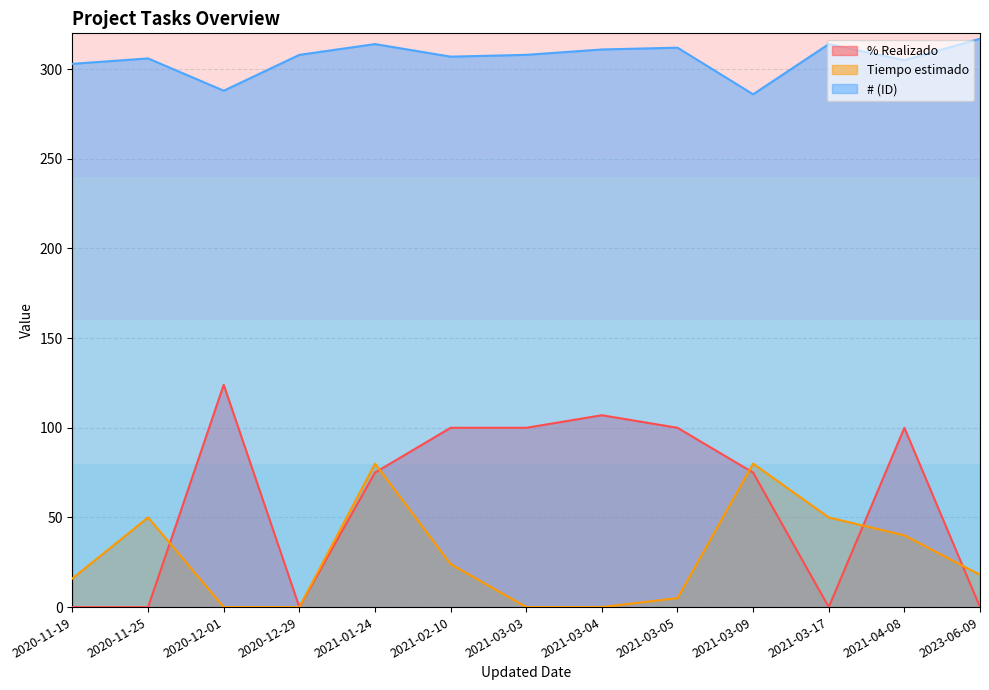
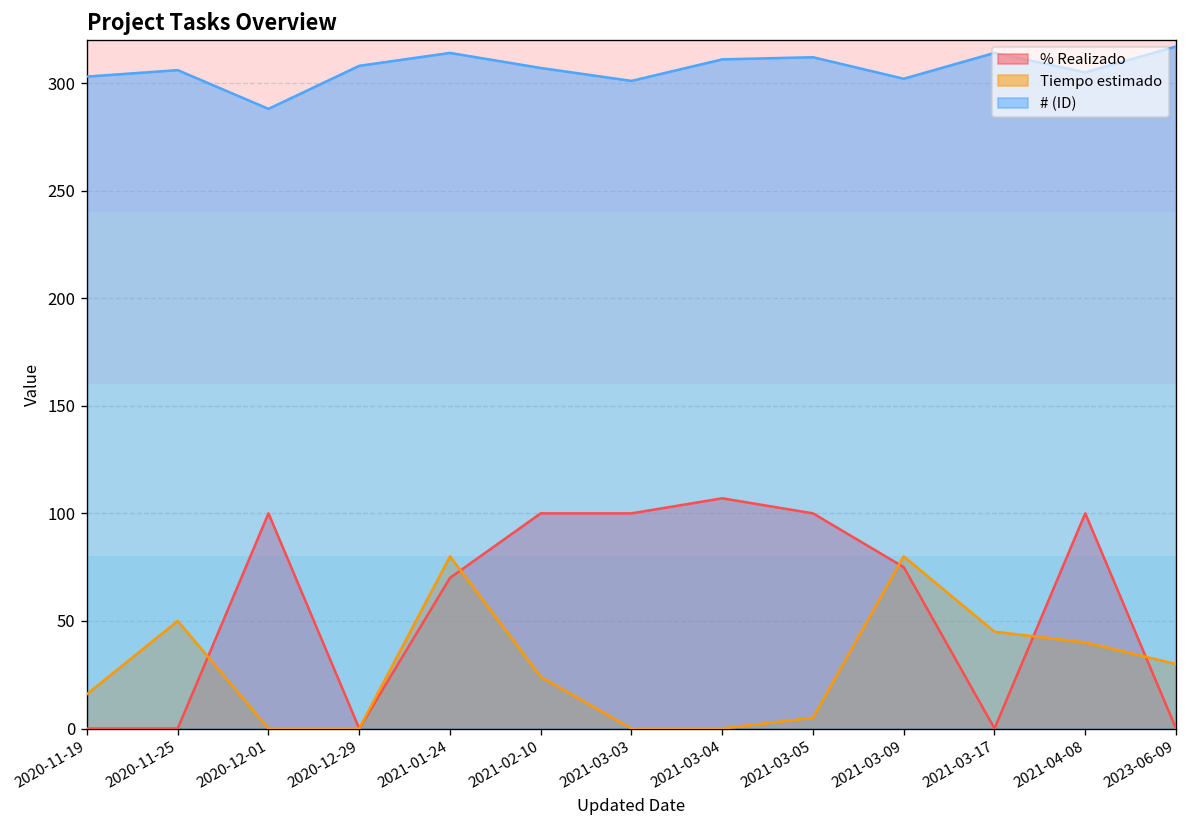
  {
    "% Realizado": {
      "2020-11-19": 0,
      "2020-11-25": 0,
-     "2020-12-01": 124,
-     "2021-01-24": 75,
+     "2020-12-01": 100,
+     "2021-01-24": 70,
      "2021-02-10": 100,
      "2021-03-03": 100,
      "2021-03-04": 107,
      "2021-03-05": 100,
      "2021-03-09": 75,
      "2021-03-17": 0,
      "2021-04-08": 100,
      "2023-06-09": 0
    },
    "Tiempo estimado": {
      "2020-11-19": 16,
      "2020-11-25": 50,
      "2020-12-01": 0,
      "2021-01-24": 80,
      "2021-02-10": 24,
      "2021-03-03": 0,
      "2021-03-04": 0,
      "2021-03-05": 5,
      "2021-03-09": 80,
-     "2021-03-17": 50,
+     "2021-03-17": 45,
      "2021-04-08": 40,
-     "2023-06-09": 18
+     "2023-06-09": 30
    },
    "# (ID)": {
      "2020-11-19": 303,
      "2020-11-25": 306,
      "2020-12-01": 288,
      "2020-12-29": 308,
      "2021-01-24": 314,
      "2021-02-10": 307,
-     "2021-03-03": 308,
+     "2021-03-03": 301,
      "2021-03-04": 311,
      "2021-03-05": 312,
-     "2021-03-09": 286,
+     "2021-03-09": 302,
      "2023-06-09": 317
    }
  }
